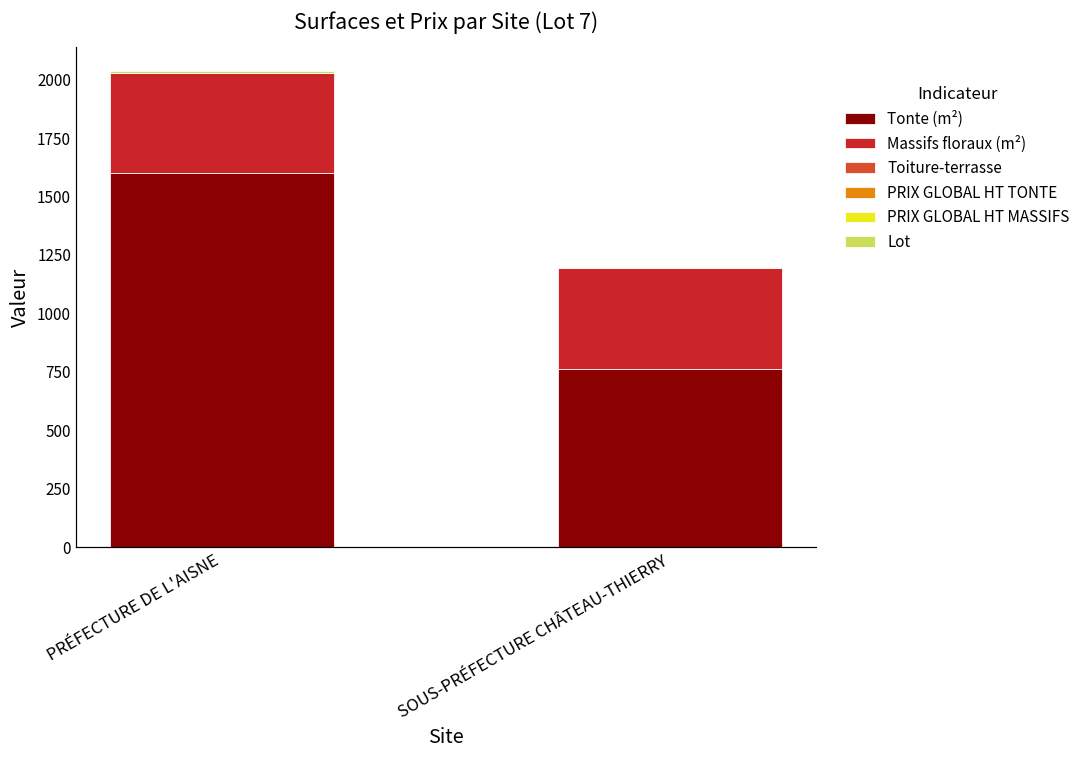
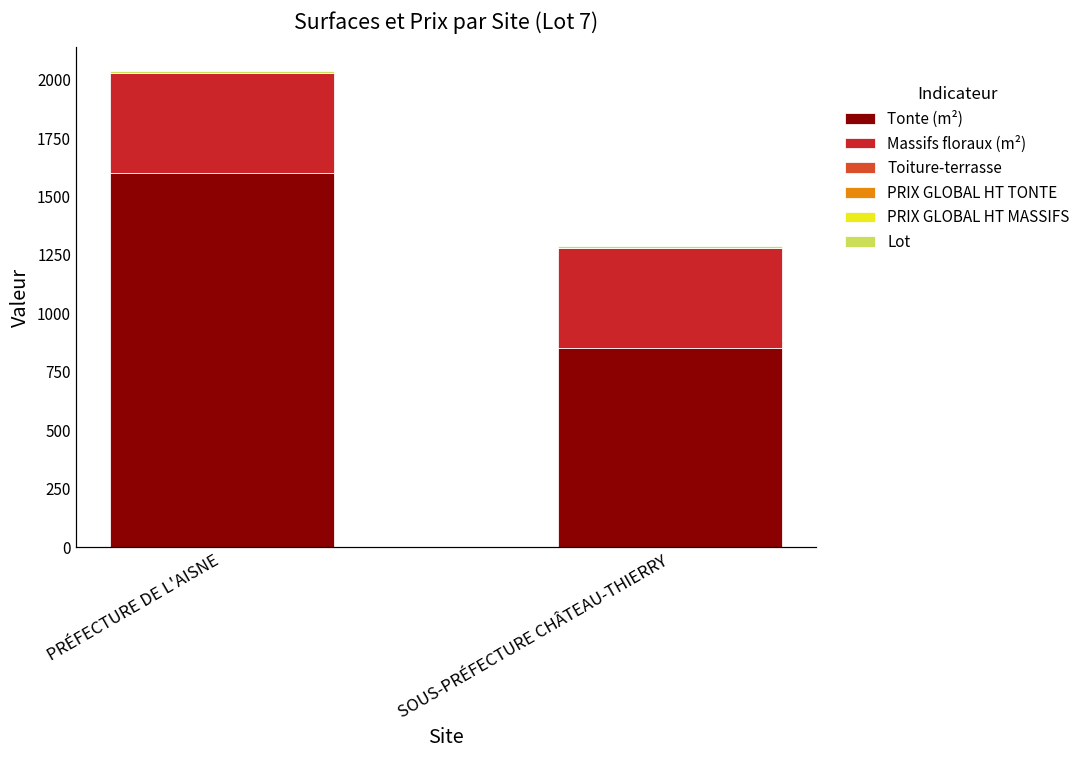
  {
    "Tonte (m²)": {
      "PRÉFECTURE DE L'AISNE": 1600,
-     "SOUS-PRÉFECTURE CHÂTEAU-THIERRY": 760
+     "SOUS-PRÉFECTURE CHÂTEAU-THIERRY": 850
    }
  }
